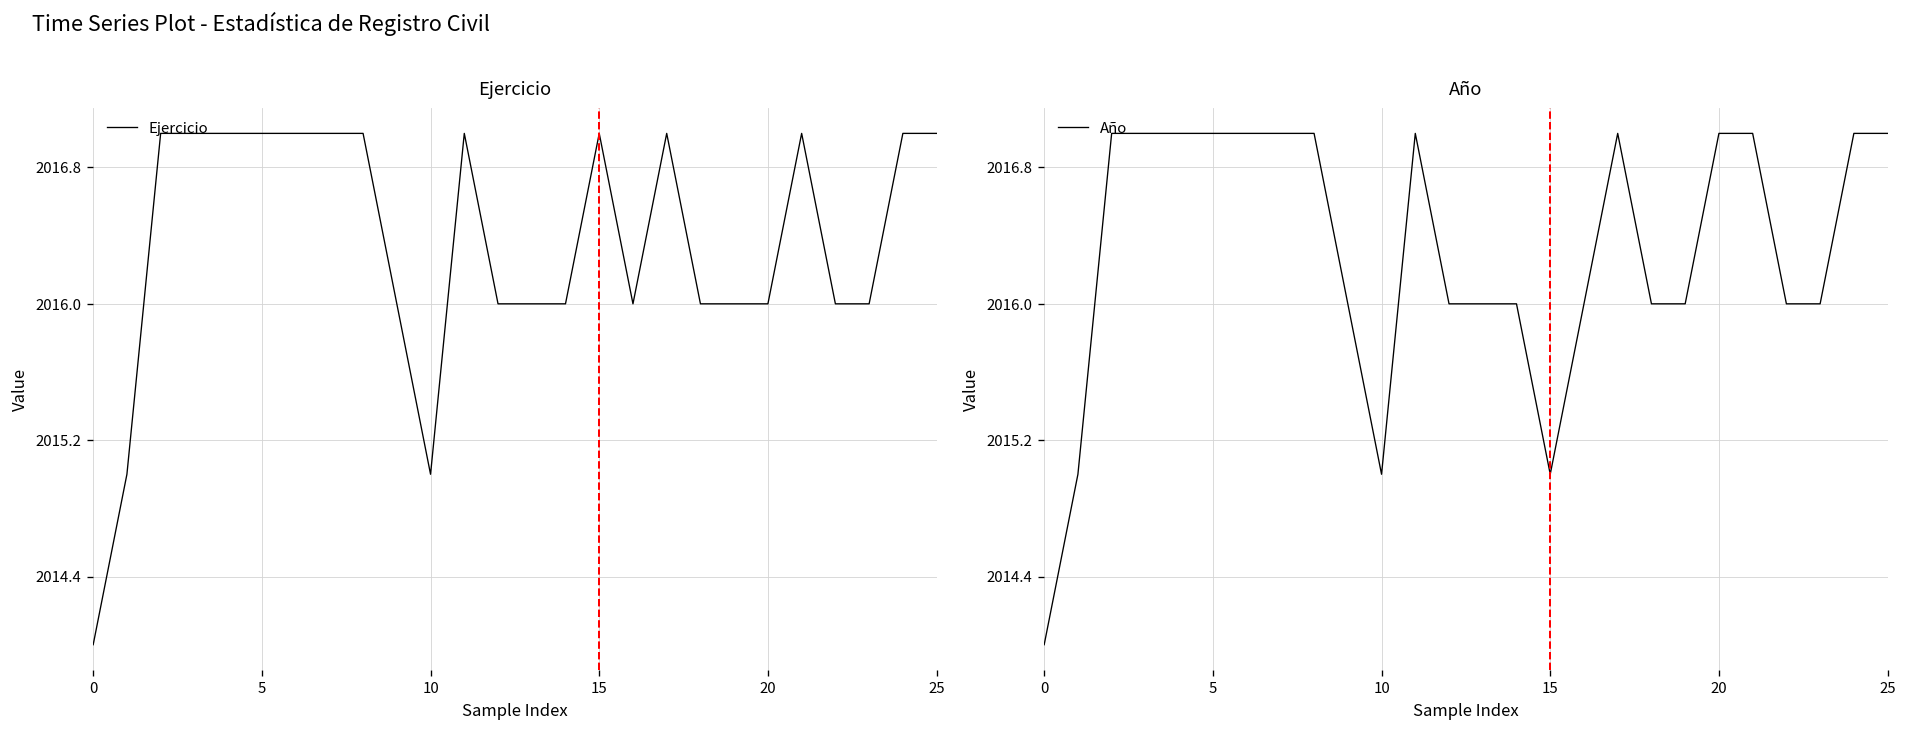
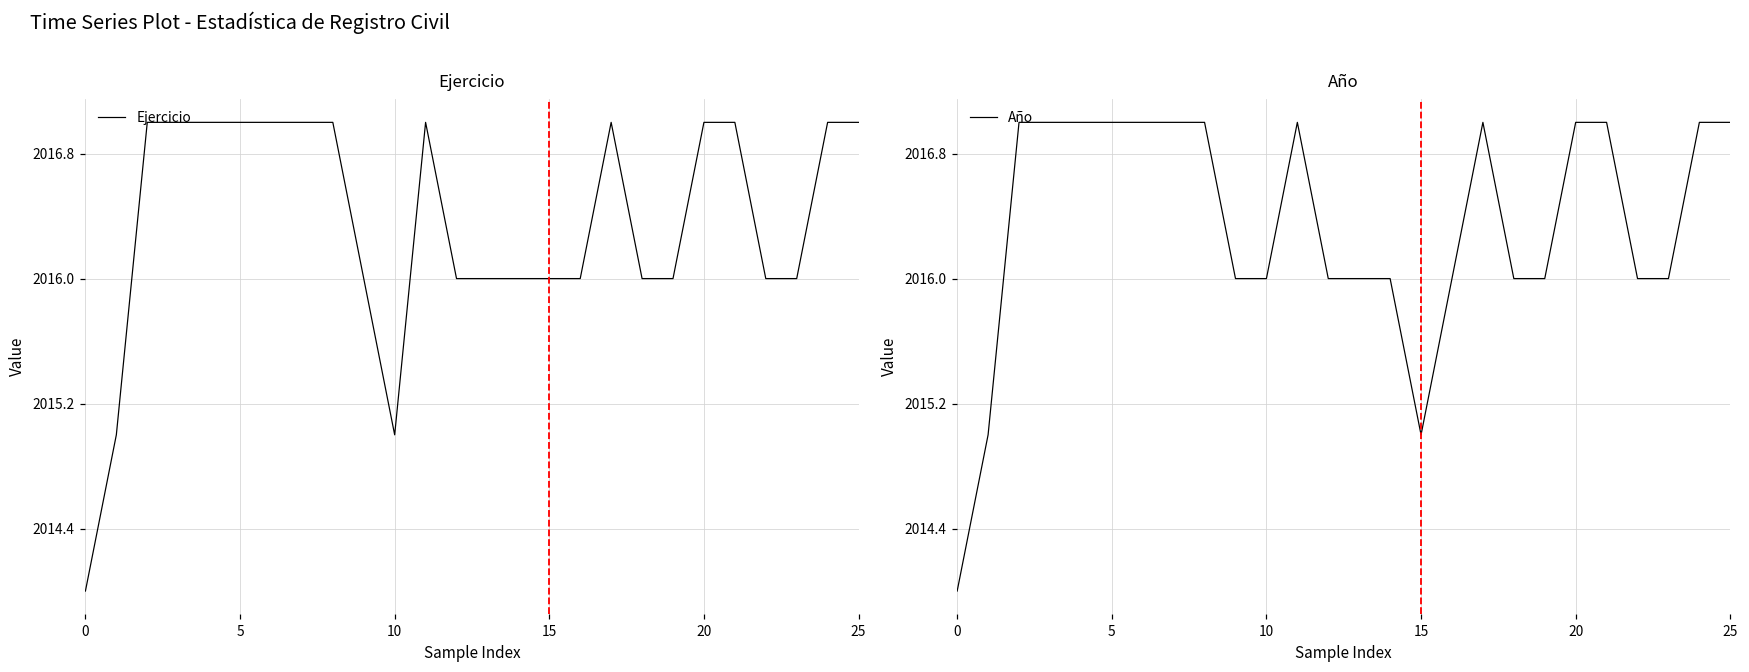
  {
    "Ejercicio": {
      "0": 2014,
      "5": 2017,
      "10": 2015,
-     "15": 2017,
-     "20": 2016,
+     "15": 2016,
+     "20": 2017,
      "25": 2017
    },
    "Año": {
      "0": 2014,
      "5": 2017,
-     "10": 2015,
+     "10": 2016,
      "15": 2015,
      "20": 2017,
      "25": 2017
    }
  }
